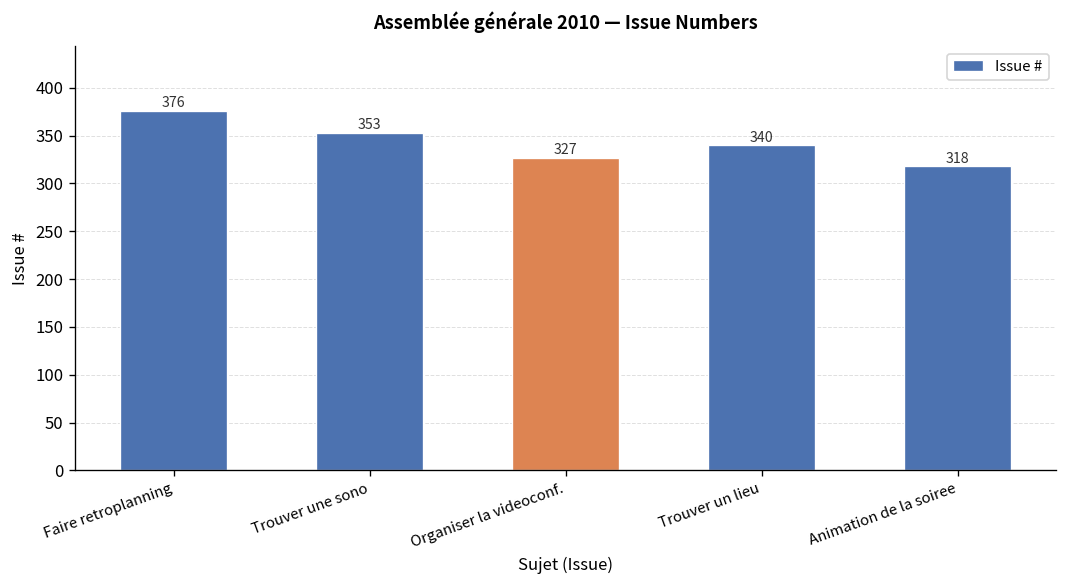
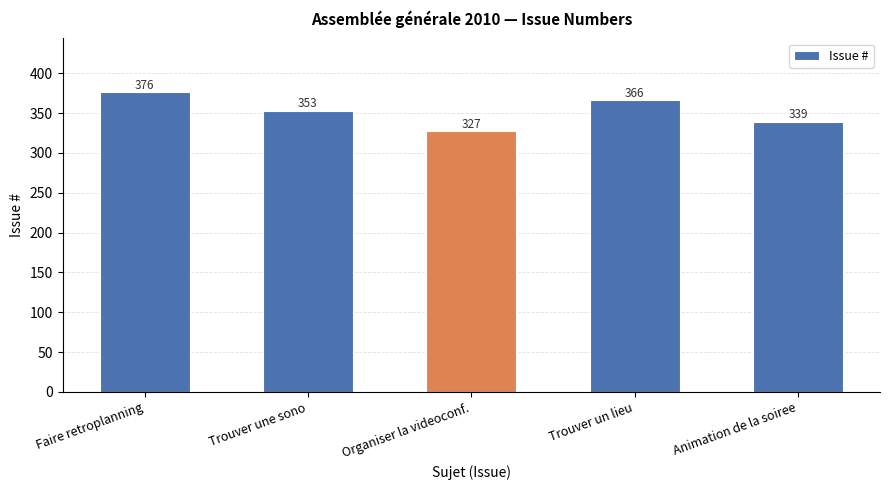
  {
    "Faire retroplanning": 376,
    "Trouver une sono": 353,
    "Organiser la videoconf.": 327,
-   "Trouver un lieu": 340,
-   "Animation de la soiree": 318
+   "Trouver un lieu": 366,
+   "Animation de la soiree": 339
  }
